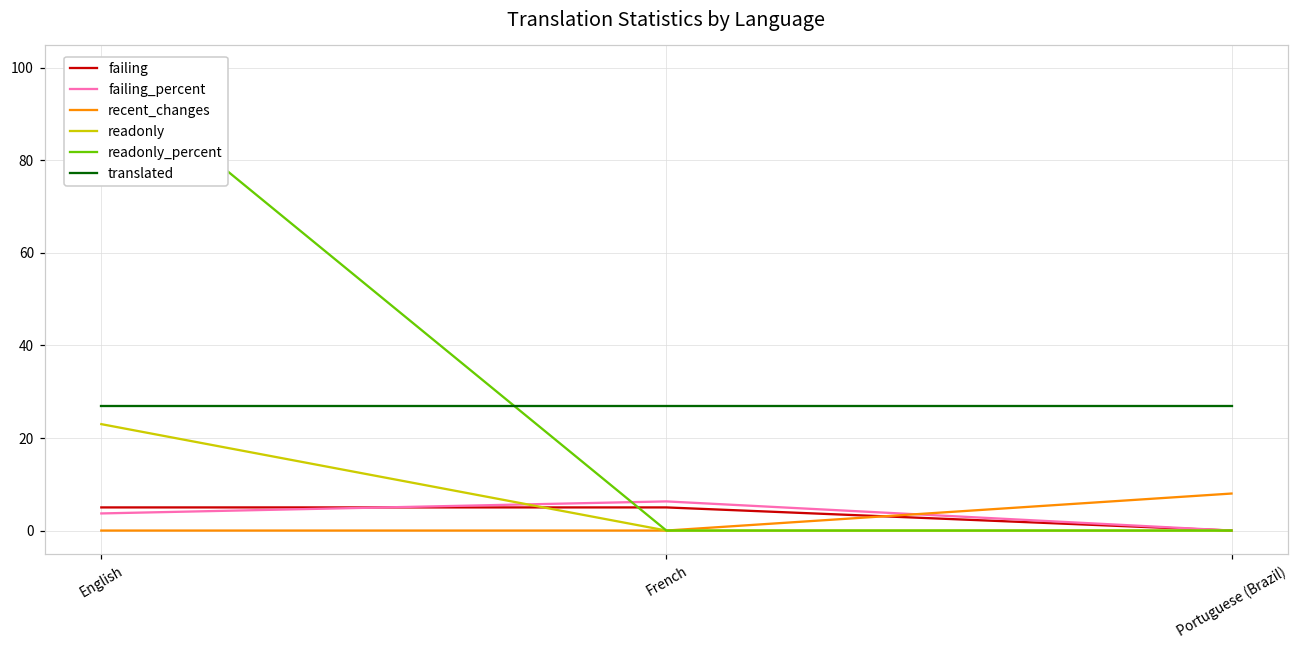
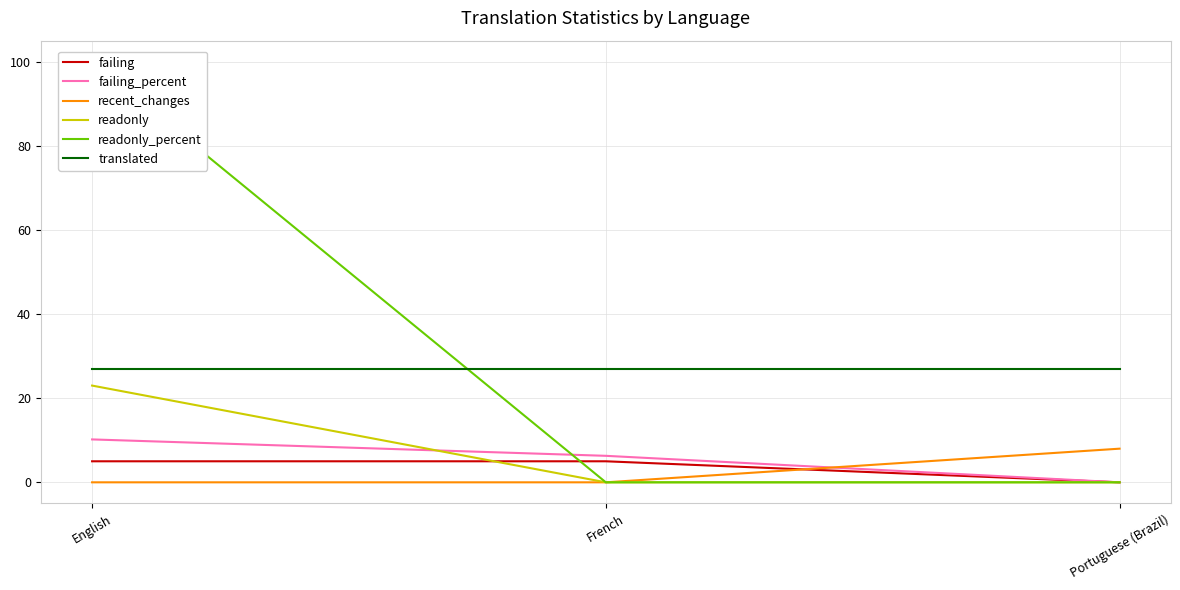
  {
    "failing": {
      "English": 5,
      "French": 5
    },
    "failing_percent": {
-     "English": 4,
+     "English": 10,
      "French": 6
    },
    "recent_changes": {
      "English": 0,
      "Portuguese (Brazil)": 8
    },
    "readonly": {
      "English": 23
    },
    "translated": {
      "English": 27,
      "French": 27,
      "Portuguese (Brazil)": 27
    }
  }
